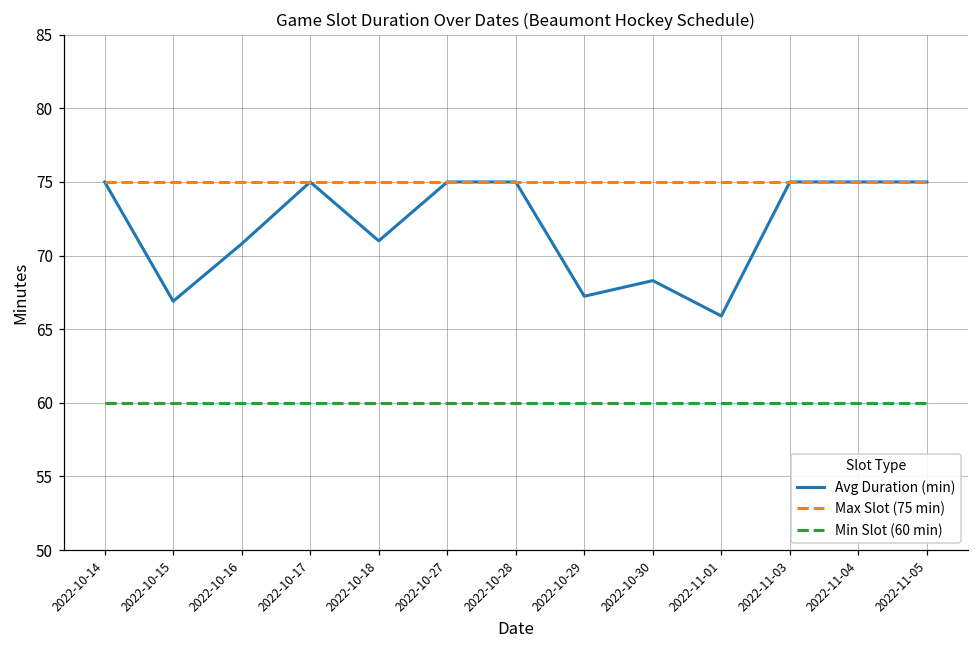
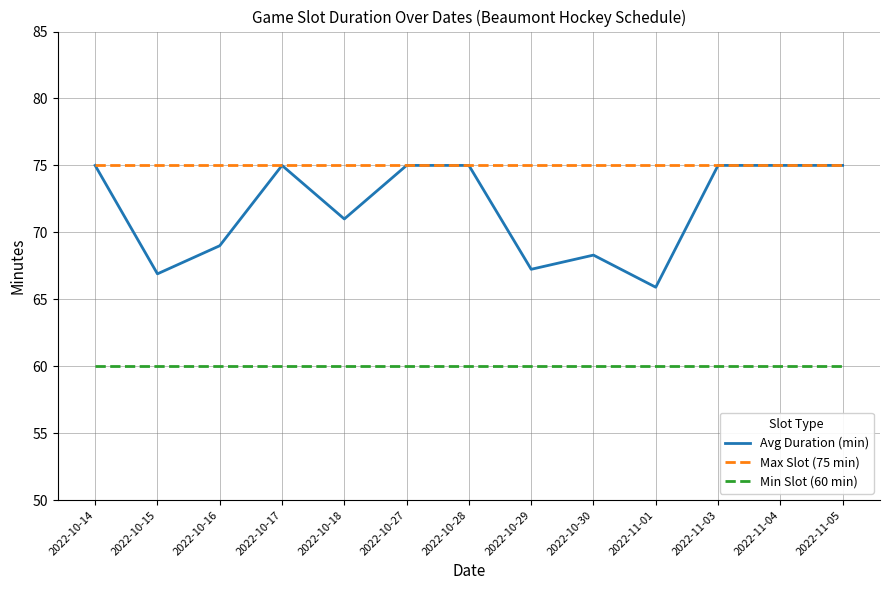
  {
    "Avg Duration (min)": {
      "2022-10-15": 66.9,
-     "2022-10-16": 70.8,
+     "2022-10-16": 69.0,
      "2022-10-18": 71.0,
      "2022-10-29": 67.2,
      "2022-10-30": 68.3,
      "2022-11-01": 65.9
    },
    "Max Slot (75 min)": {
      "2022-10-15": 75.0,
      "2022-10-16": 75.0,
      "2022-10-18": 75.0,
      "2022-10-29": 75.0,
      "2022-10-30": 75.0,
      "2022-11-01": 75.0
    },
    "Min Slot (60 min)": {
      "2022-10-14": 60.0,
      "2022-10-15": 60.0,
      "2022-10-16": 60.0,
      "2022-10-17": 60.0,
      "2022-10-18": 60.0,
      "2022-10-27": 60.0,
      "2022-10-28": 60.0,
      "2022-10-29": 60.0,
      "2022-10-30": 60.0,
      "2022-11-01": 60.0,
      "2022-11-03": 60.0,
      "2022-11-04": 60.0,
      "2022-11-05": 60.0
    }
  }
